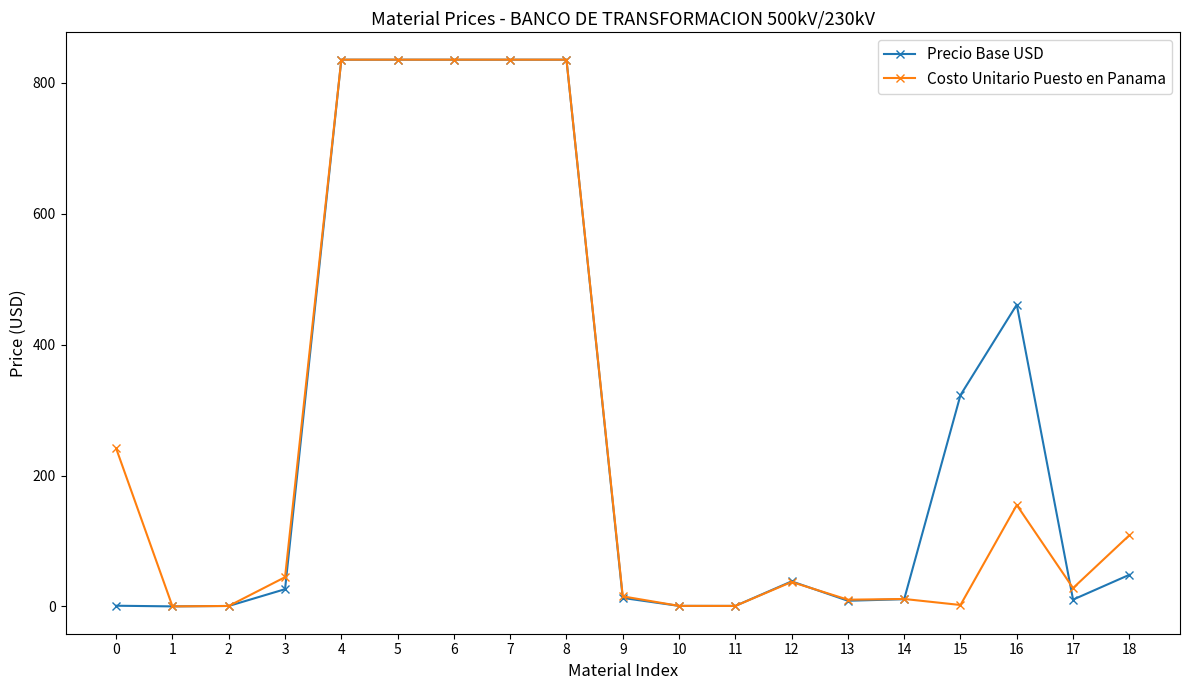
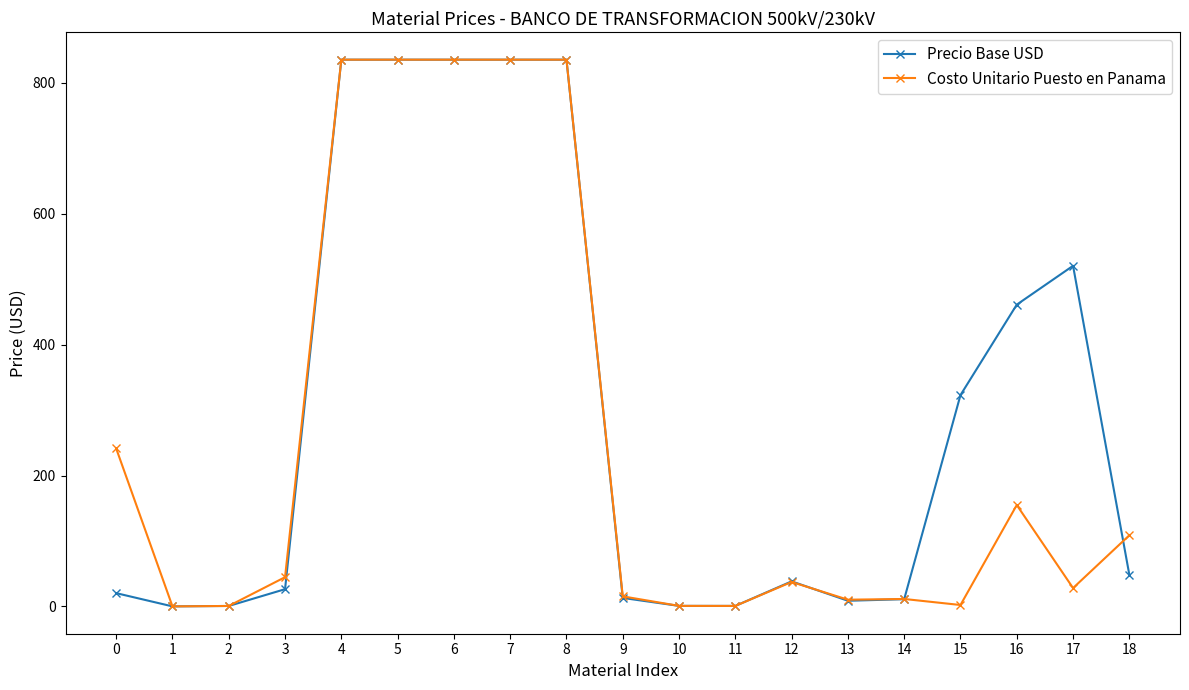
  {
    "Precio Base USD": {
-     "0": 0,
+     "0": 20,
      "3": 30,
      "15": 320,
      "16": 460,
-     "17": 10,
+     "17": 520,
      "18": 50
    },
    "Costo Unitario Puesto en Panama": {
      "0": 240,
      "3": 40,
      "15": 0,
      "16": 160,
      "17": 30,
      "18": 110
    }
  }
